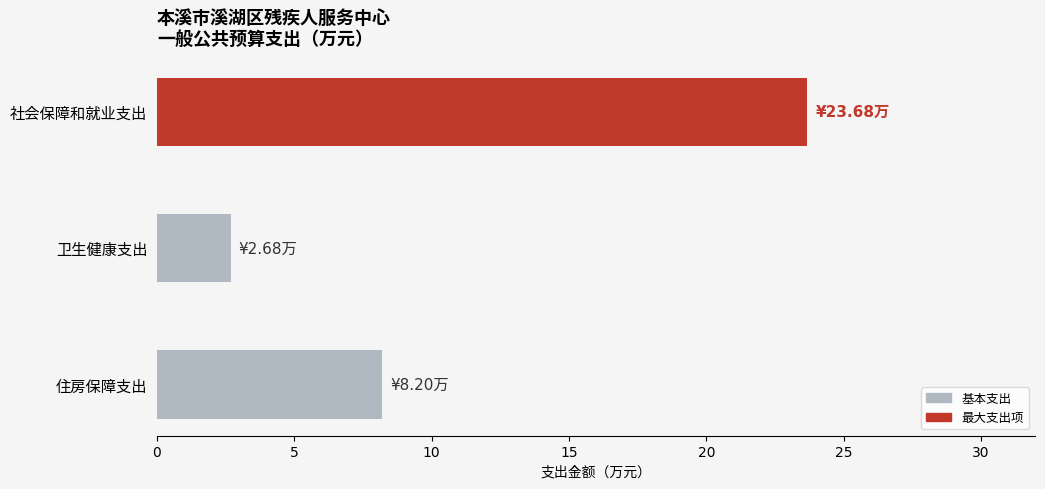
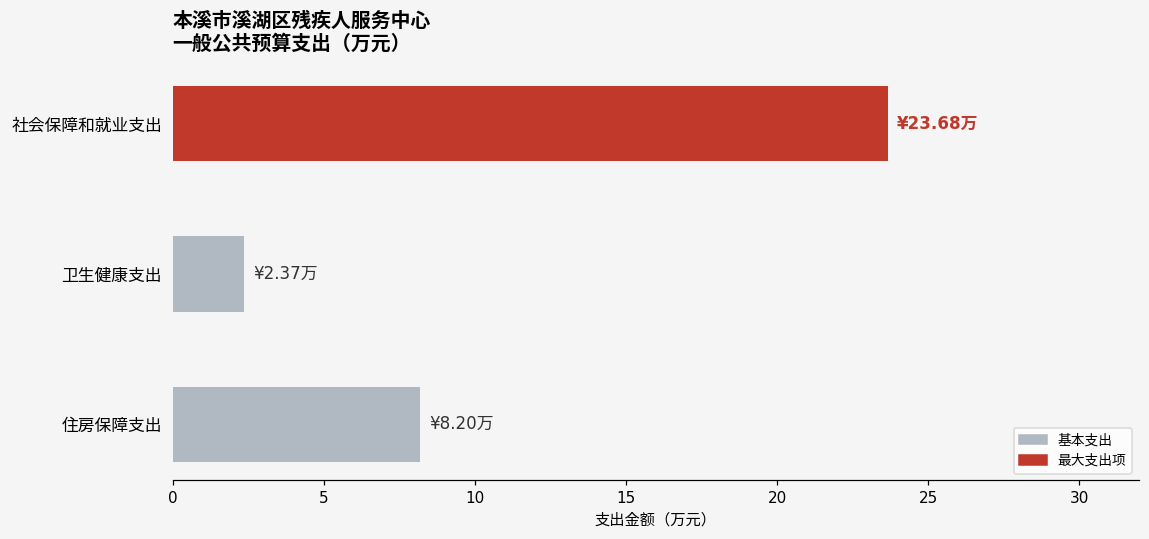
  {
    "社会保障和就业支出": "¥23.68万",
-   "卫生健康支出": "¥2.68万",
+   "卫生健康支出": "¥2.37万",
    "住房保障支出": "¥8.20万"
  }
